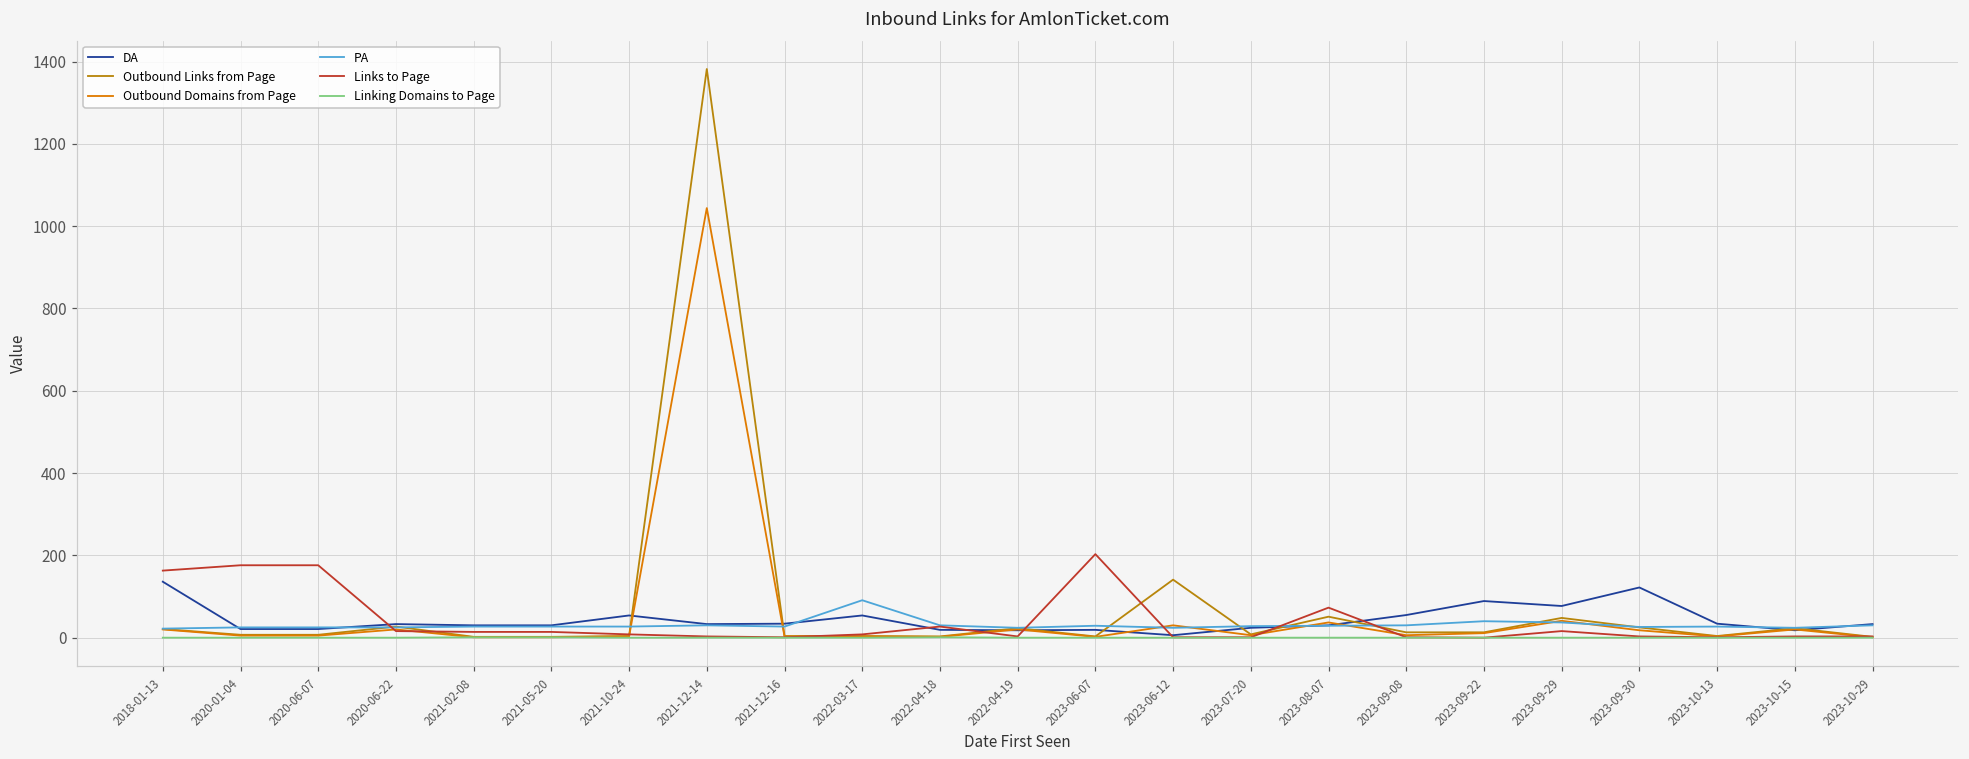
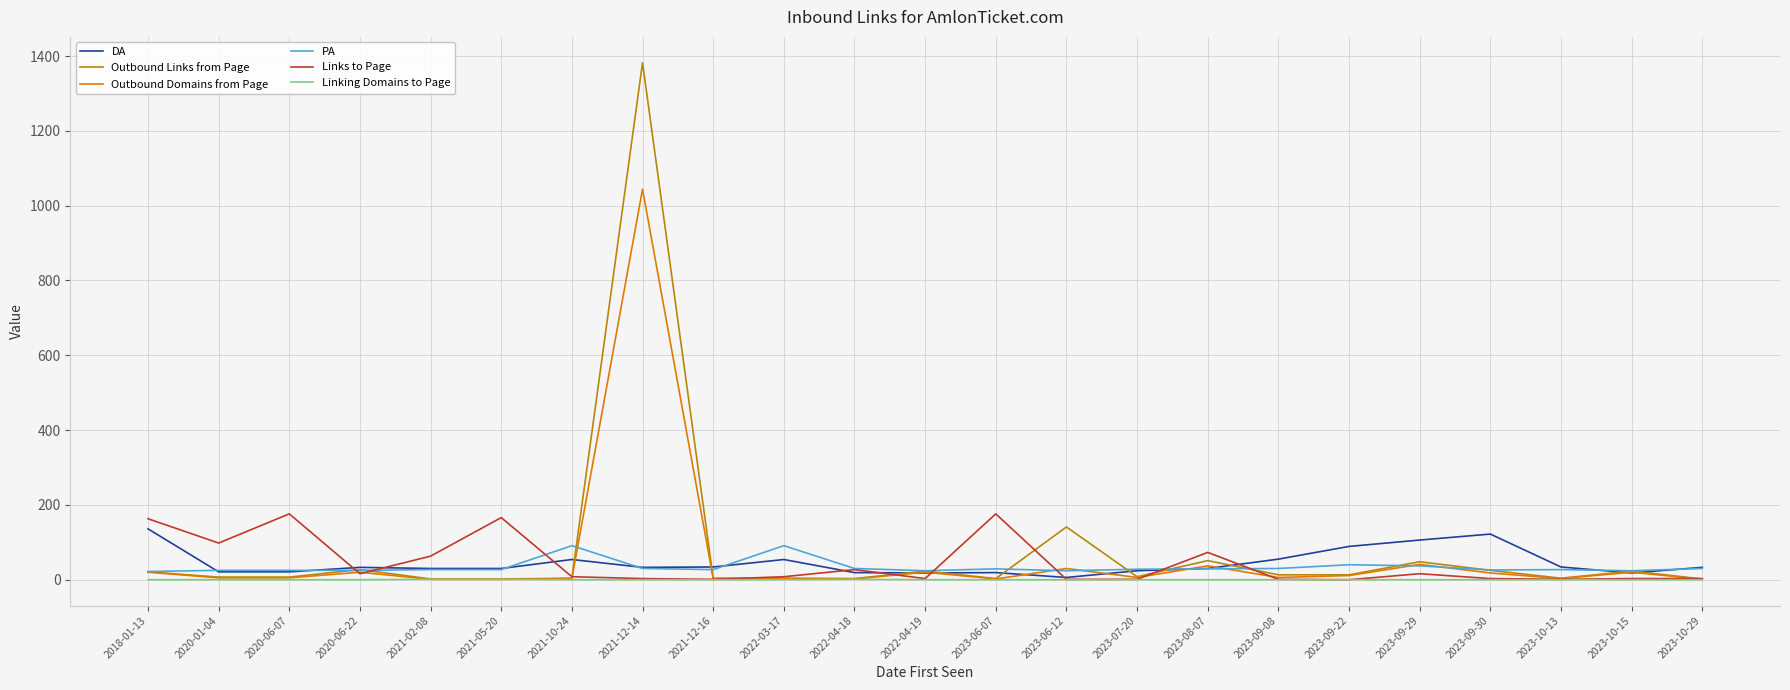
  {
    "DA": {
      "2018-01-13": 140,
      "2021-10-24": 50,
      "2021-12-16": 30,
      "2022-03-17": 50,
      "2022-04-18": 20,
      "2023-06-07": 20,
      "2023-09-08": 60,
      "2023-09-22": 90,
-     "2023-09-29": 80,
+     "2023-09-29": 110,
      "2023-09-30": 120,
      "2023-10-13": 30
    },
    "PA": {
-     "2021-10-24": 30,
+     "2021-10-24": 90,
      "2021-12-16": 30,
      "2022-03-17": 90,
      "2023-06-07": 30,
      "2023-09-08": 30,
      "2023-09-22": 40,
      "2023-10-13": 30
    },
    "Links to Page": {
      "2018-01-13": 160,
-     "2020-01-04": 180,
+     "2020-01-04": 100,
      "2020-06-07": 180,
-     "2021-02-08": 10,
-     "2021-05-20": 10,
-     "2023-06-07": 200,
+     "2021-02-08": 60,
+     "2021-05-20": 170,
+     "2023-06-07": 180,
      "2023-08-07": 70,
      "2023-09-29": 20
    },
    "Linking Domains to Page": {
      "2018-01-13": 0,
      "2020-06-22": 0,
      "2023-08-07": 0,
      "2023-09-29": 0
    }
  }
